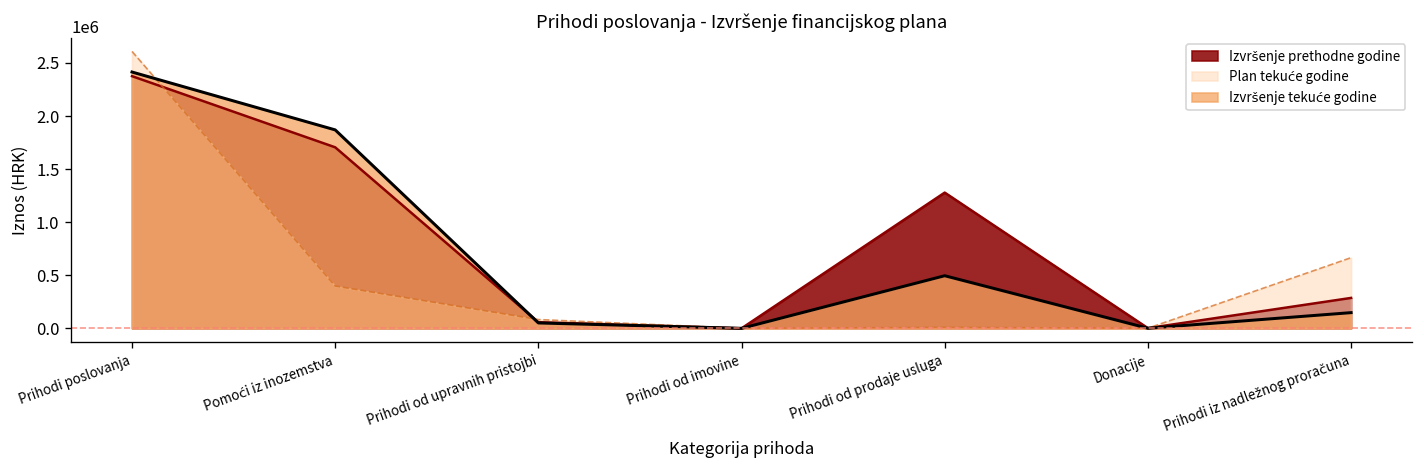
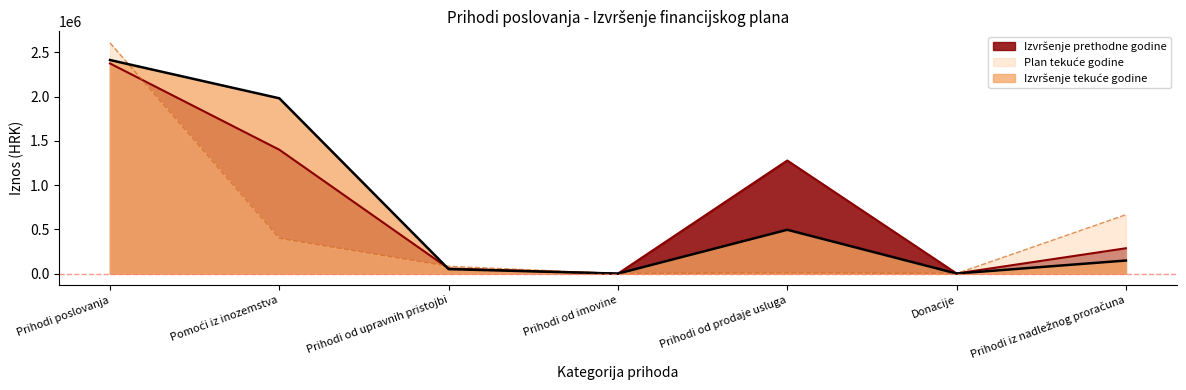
  {
    "Izvršenje prethodne godine": {
      "Prihodi poslovanja": 2400000,
-     "Pomoći iz inozemstva": 1700000,
+     "Pomoći iz inozemstva": 1400000,
      "Prihodi od prodaje usluga": 1300000,
      "Prihodi iz nadležnog proračuna": 300000
    },
    "Plan tekuće godine": {
      "Prihodi poslovanja": 2600000,
      "Pomoći iz inozemstva": 400000,
      "Prihodi od prodaje usluga": 0,
      "Prihodi iz nadležnog proračuna": 700000
    },
    "Izvršenje tekuće godine": {
      "Prihodi poslovanja": 2400000,
-     "Pomoći iz inozemstva": 1900000,
+     "Pomoći iz inozemstva": 2000000,
      "Prihodi od prodaje usluga": 500000,
      "Prihodi iz nadležnog proračuna": 100000
    }
  }
